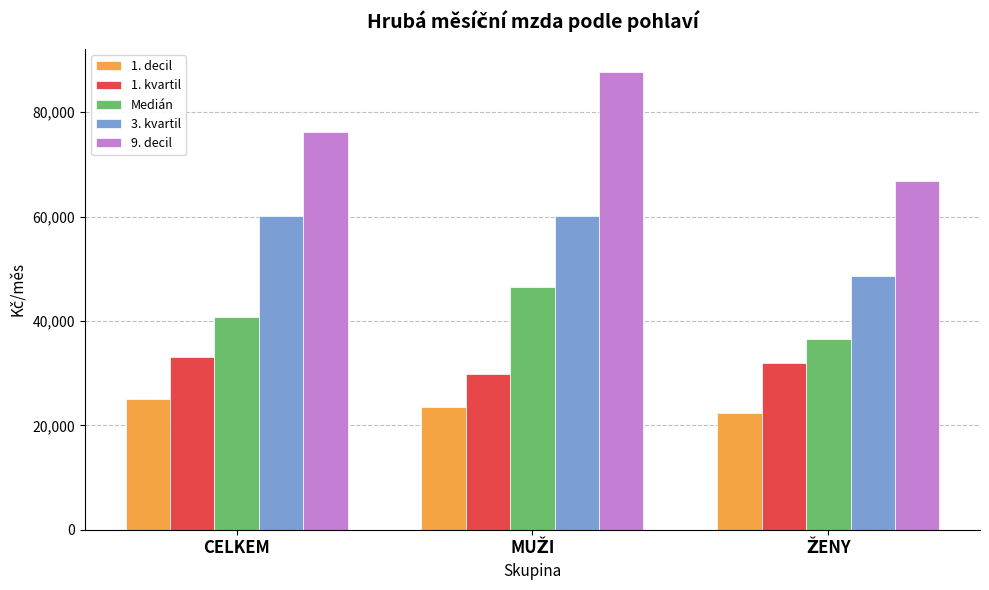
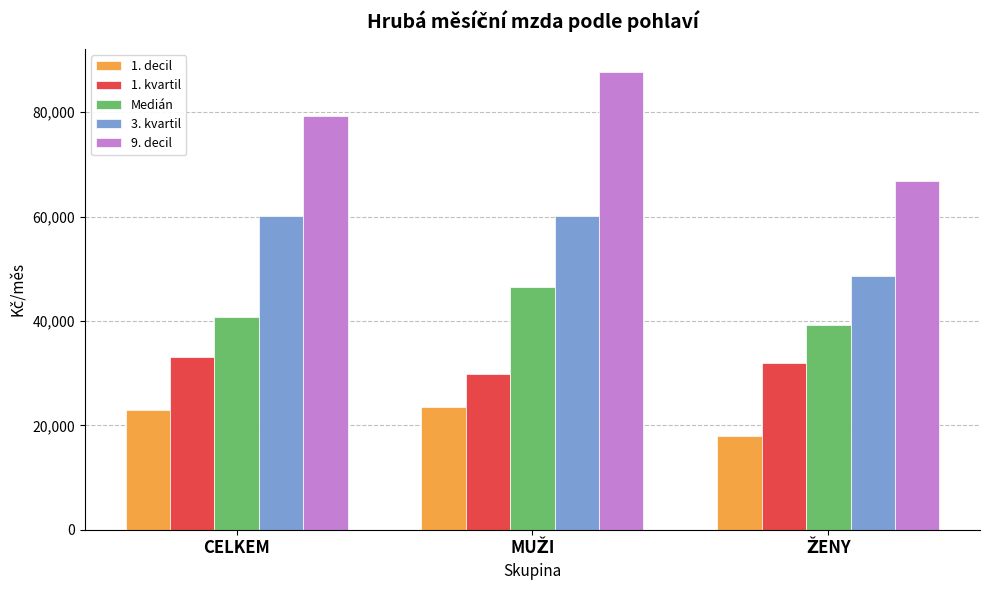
  {
    "1. decil": {
-     "CELKEM": "25,000",
+     "CELKEM": "23,000",
      "MUŽI": "24,000",
-     "ŽENY": "22,000"
+     "ŽENY": "18,000"
    },
    "1. kvartil": {
      "CELKEM": "33,000",
      "MUŽI": "30,000",
      "ŽENY": "32,000"
    },
    "Medián": {
      "CELKEM": "41,000",
      "MUŽI": "46,000",
-     "ŽENY": "36,000"
+     "ŽENY": "39,000"
    },
    "3. kvartil": {
      "CELKEM": "60,000",
      "MUŽI": "60,000",
      "ŽENY": "49,000"
    },
    "9. decil": {
-     "CELKEM": "76,000",
+     "CELKEM": "79,000",
      "MUŽI": "88,000",
      "ŽENY": "67,000"
    }
  }
